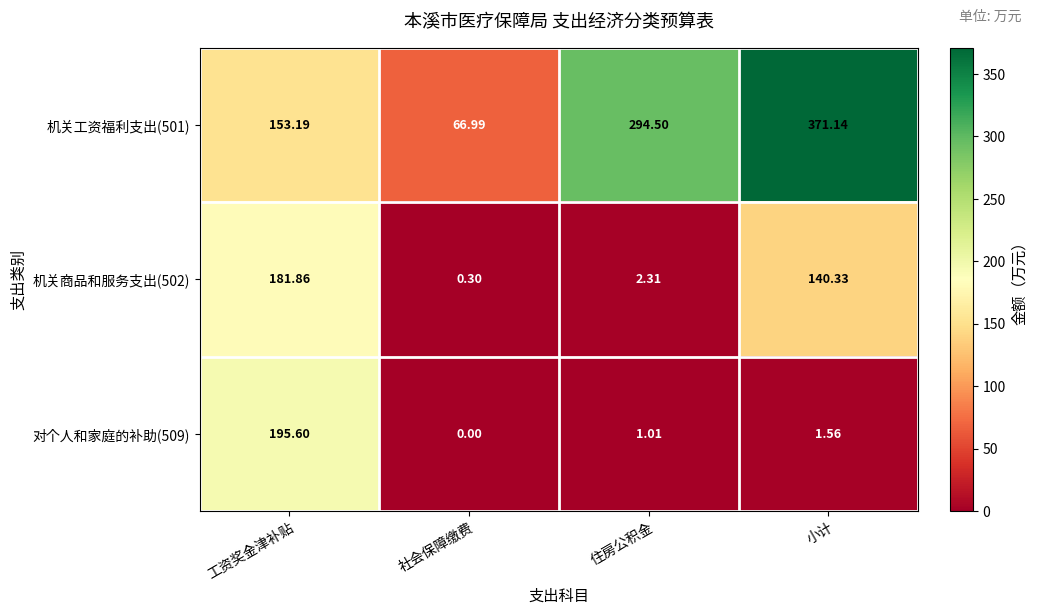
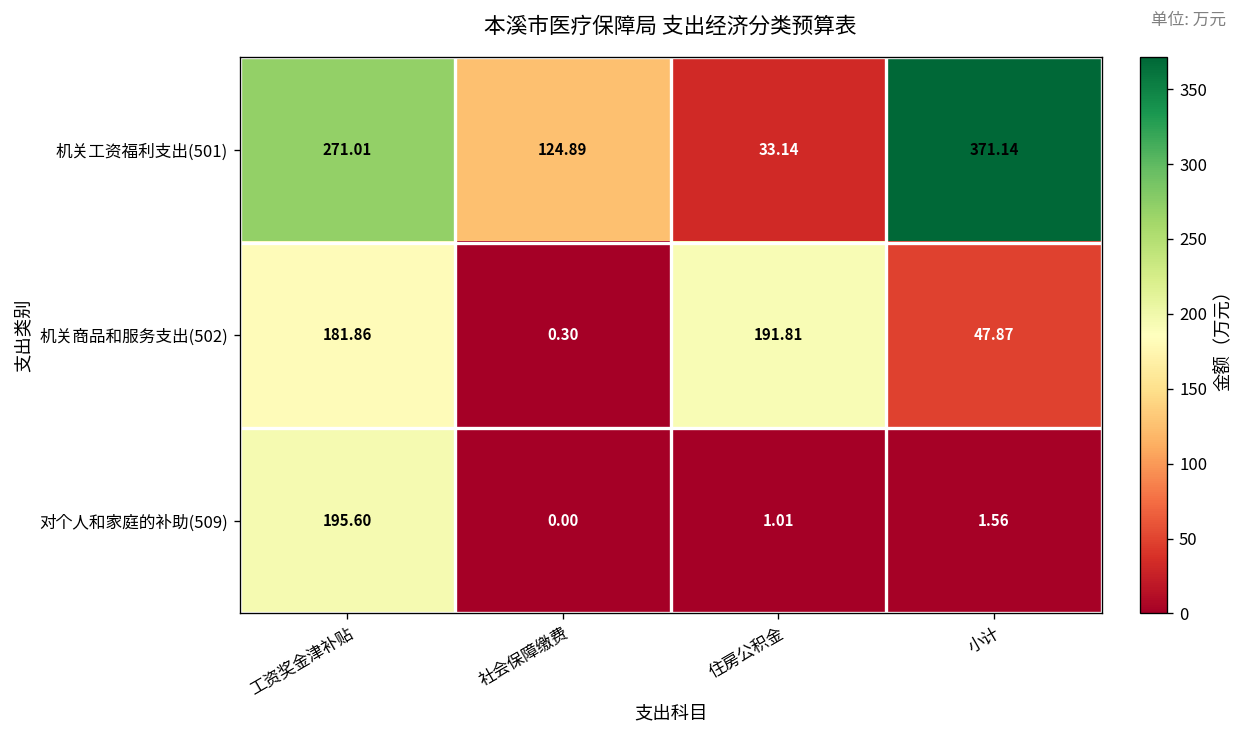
  {
    "机关工资福利支出(501)": {
-     "工资奖金津补贴": 153.19,
-     "社会保障缴费": 66.99,
-     "住房公积金": 294.50,
+     "工资奖金津补贴": 271.01,
+     "社会保障缴费": 124.89,
+     "住房公积金": 33.14,
      "小计": 371.14
    },
    "机关商品和服务支出(502)": {
      "工资奖金津补贴": 181.86,
      "社会保障缴费": 0.30,
-     "住房公积金": 2.31,
-     "小计": 140.33
+     "住房公积金": 191.81,
+     "小计": 47.87
    },
    "对个人和家庭的补助(509)": {
      "工资奖金津补贴": 195.60,
      "社会保障缴费": 0.00,
      "住房公积金": 1.01,
      "小计": 1.56
    }
  }
